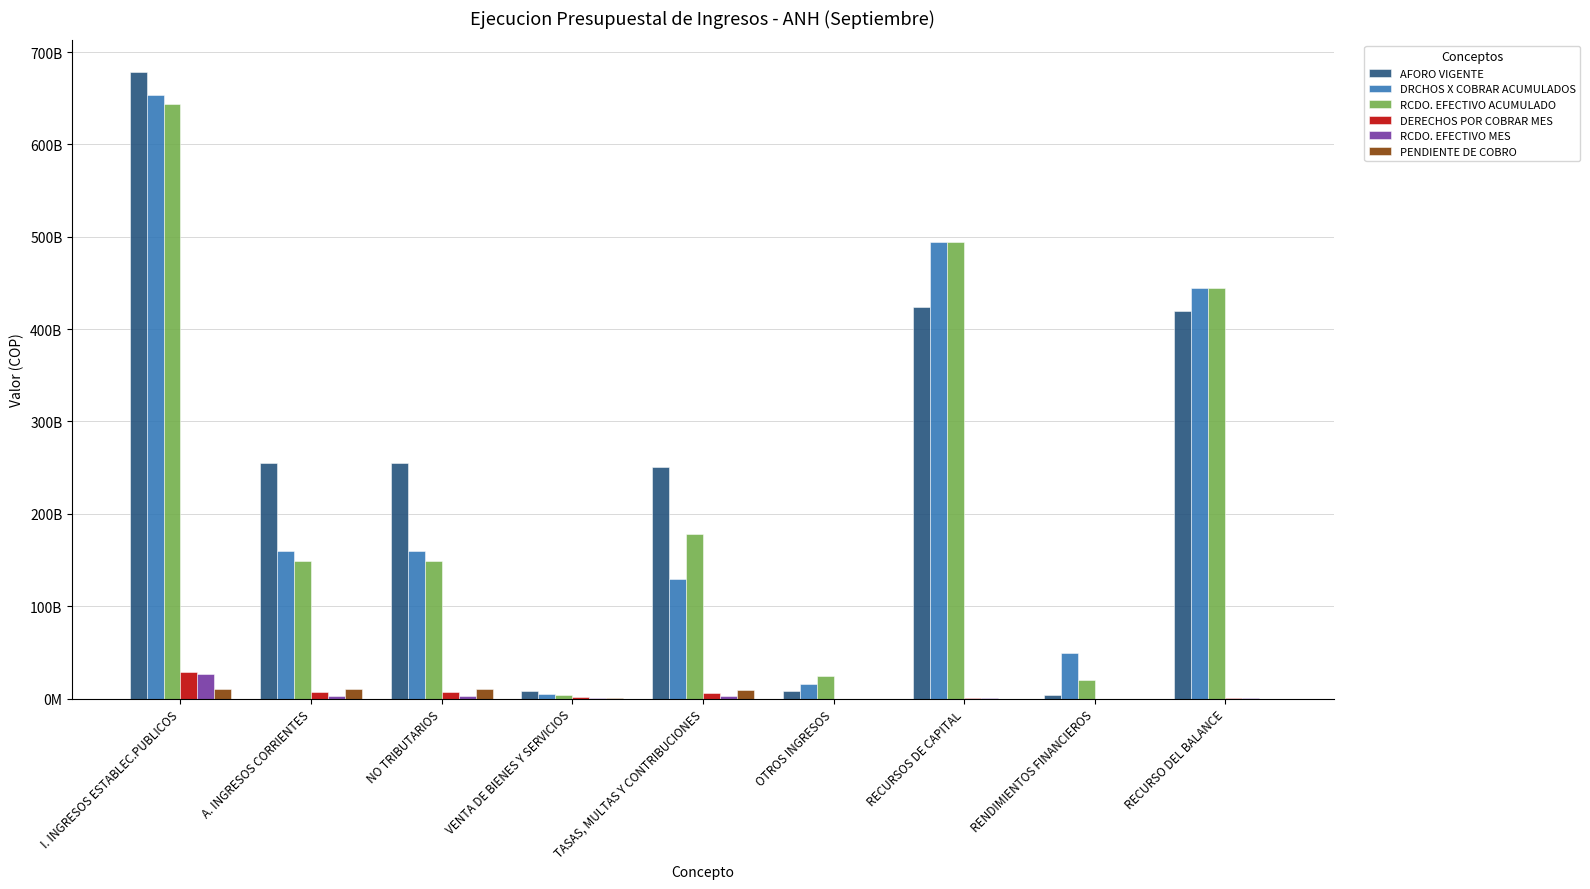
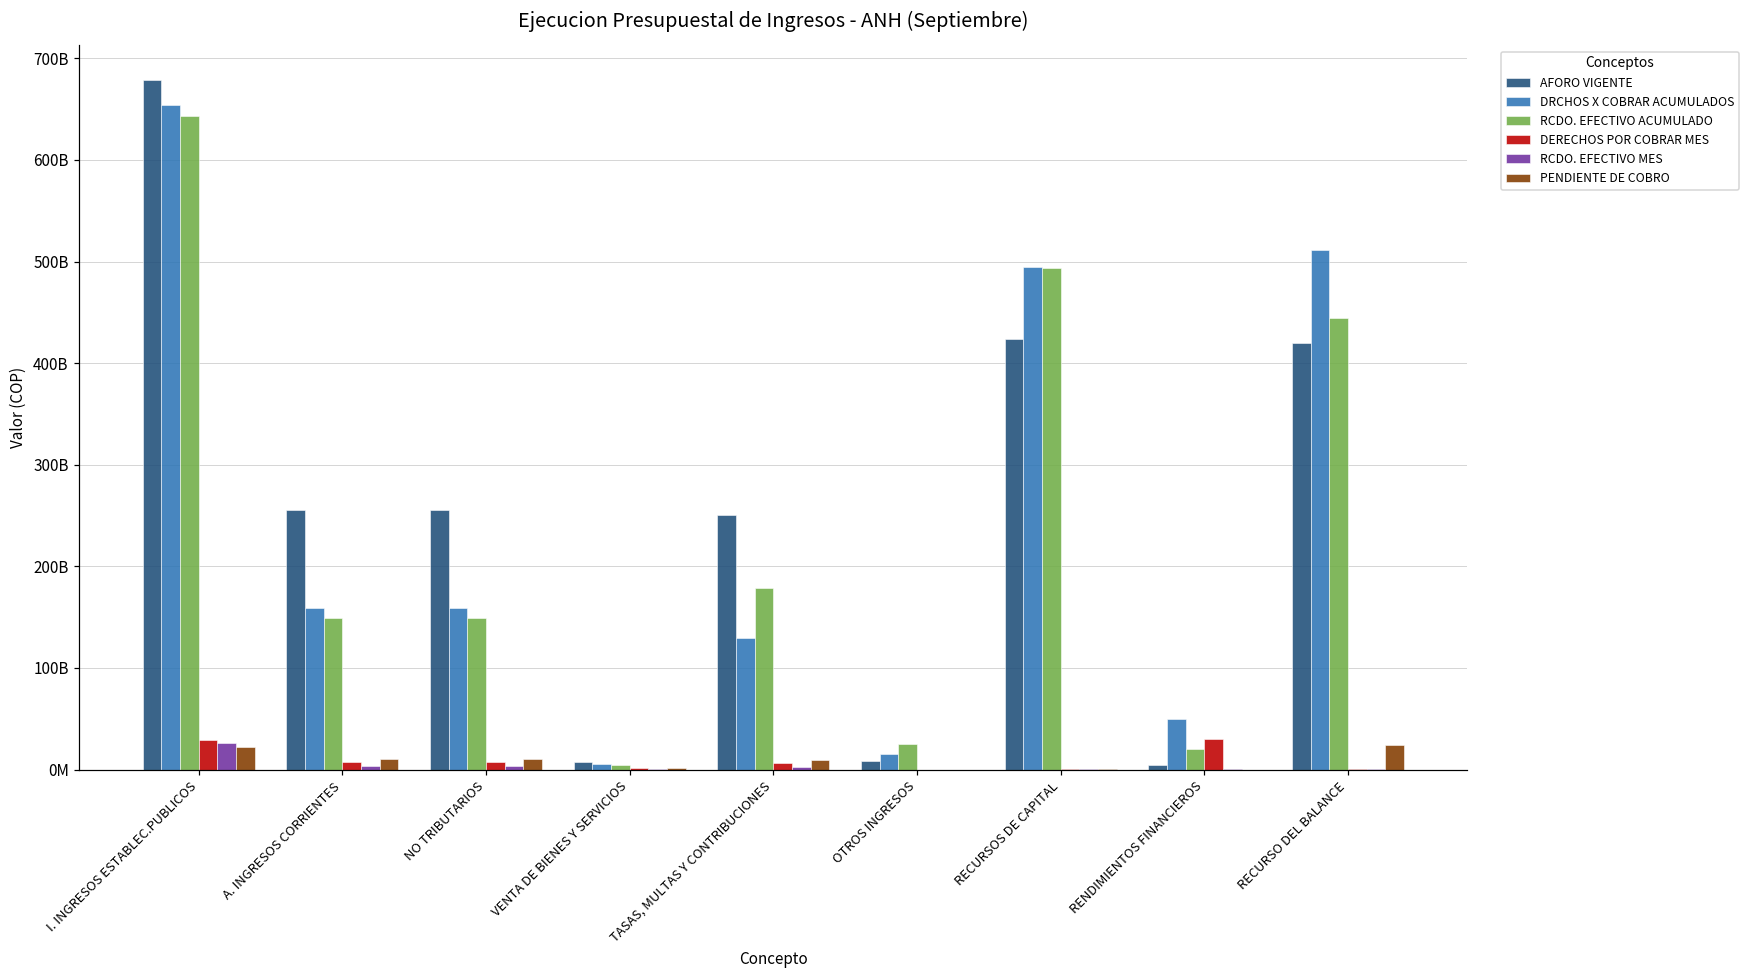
  {
    "AFORO VIGENTE": {
      "I. INGRESOS ESTABLEC.PUBLICOS": 680000000000,
      "A. INGRESOS CORRIENTES": 260000000000,
      "NO TRIBUTARIOS": 260000000000,
      "VENTA DE BIENES Y SERVICIOS": 10000000000,
      "TASAS, MULTAS Y CONTRIBUCIONES": 250000000000,
      "OTROS INGRESOS": 10000000000,
      "RECURSOS DE CAPITAL": 420000000000,
      "RENDIMIENTOS FINANCIEROS": 0,
      "RECURSO DEL BALANCE": 420000000000
    },
    "DRCHOS X COBRAR ACUMULADOS": {
      "I. INGRESOS ESTABLEC.PUBLICOS": 650000000000,
      "A. INGRESOS CORRIENTES": 160000000000,
      "NO TRIBUTARIOS": 160000000000,
      "VENTA DE BIENES Y SERVICIOS": 10000000000,
      "TASAS, MULTAS Y CONTRIBUCIONES": 130000000000,
      "OTROS INGRESOS": 20000000000,
      "RECURSOS DE CAPITAL": 490000000000,
      "RENDIMIENTOS FINANCIEROS": 50000000000,
-     "RECURSO DEL BALANCE": 440000000000
+     "RECURSO DEL BALANCE": 510000000000
    },
    "RCDO. EFECTIVO ACUMULADO": {
      "I. INGRESOS ESTABLEC.PUBLICOS": 640000000000,
      "A. INGRESOS CORRIENTES": 150000000000,
      "NO TRIBUTARIOS": 150000000000,
      "VENTA DE BIENES Y SERVICIOS": 0,
      "TASAS, MULTAS Y CONTRIBUCIONES": 180000000000,
      "OTROS INGRESOS": 20000000000,
      "RECURSOS DE CAPITAL": 490000000000,
      "RENDIMIENTOS FINANCIEROS": 20000000000,
      "RECURSO DEL BALANCE": 440000000000
    },
    "DERECHOS POR COBRAR MES": {
      "I. INGRESOS ESTABLEC.PUBLICOS": 30000000000,
      "A. INGRESOS CORRIENTES": 10000000000,
      "NO TRIBUTARIOS": 10000000000,
      "TASAS, MULTAS Y CONTRIBUCIONES": 10000000000,
-     "RENDIMIENTOS FINANCIEROS": 0
+     "RENDIMIENTOS FINANCIEROS": 30000000000
    },
    "RCDO. EFECTIVO MES": {
      "I. INGRESOS ESTABLEC.PUBLICOS": 30000000000,
      "A. INGRESOS CORRIENTES": 0,
      "NO TRIBUTARIOS": 0,
      "TASAS, MULTAS Y CONTRIBUCIONES": 0
    },
    "PENDIENTE DE COBRO": {
-     "I. INGRESOS ESTABLEC.PUBLICOS": 10000000000,
+     "I. INGRESOS ESTABLEC.PUBLICOS": 20000000000,
      "A. INGRESOS CORRIENTES": 10000000000,
      "NO TRIBUTARIOS": 10000000000,
      "TASAS, MULTAS Y CONTRIBUCIONES": 10000000000,
      "OTROS INGRESOS": 0,
      "RENDIMIENTOS FINANCIEROS": 0,
-     "RECURSO DEL BALANCE": 0
+     "RECURSO DEL BALANCE": 20000000000
    }
  }
